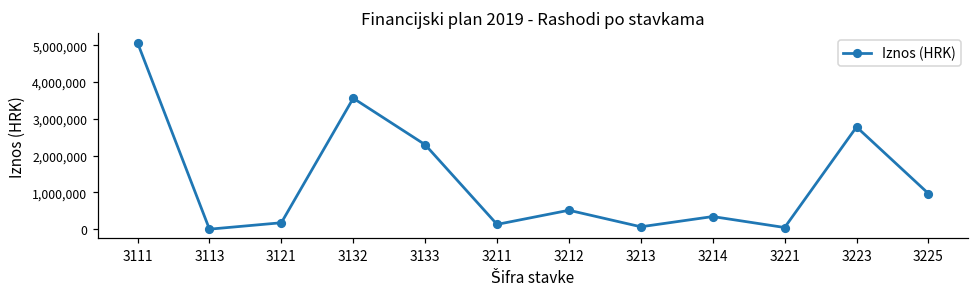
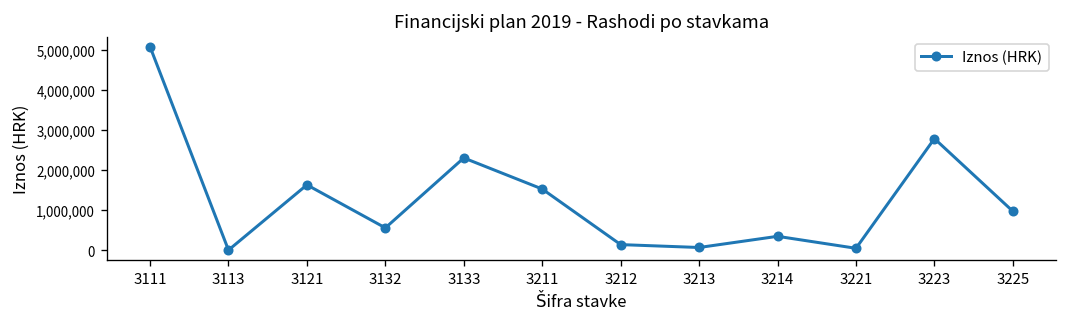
  {
    "3111": "5,100,000",
    "3113": "0",
-   "3121": "200,000",
-   "3132": "3,600,000",
+   "3121": "1,600,000",
+   "3132": "600,000",
    "3133": "2,300,000",
-   "3211": "100,000",
-   "3212": "500,000",
+   "3211": "1,500,000",
+   "3212": "100,000",
    "3213": "100,000",
    "3214": "300,000",
    "3221": "0",
    "3223": "2,800,000",
    "3225": "1,000,000"
  }
